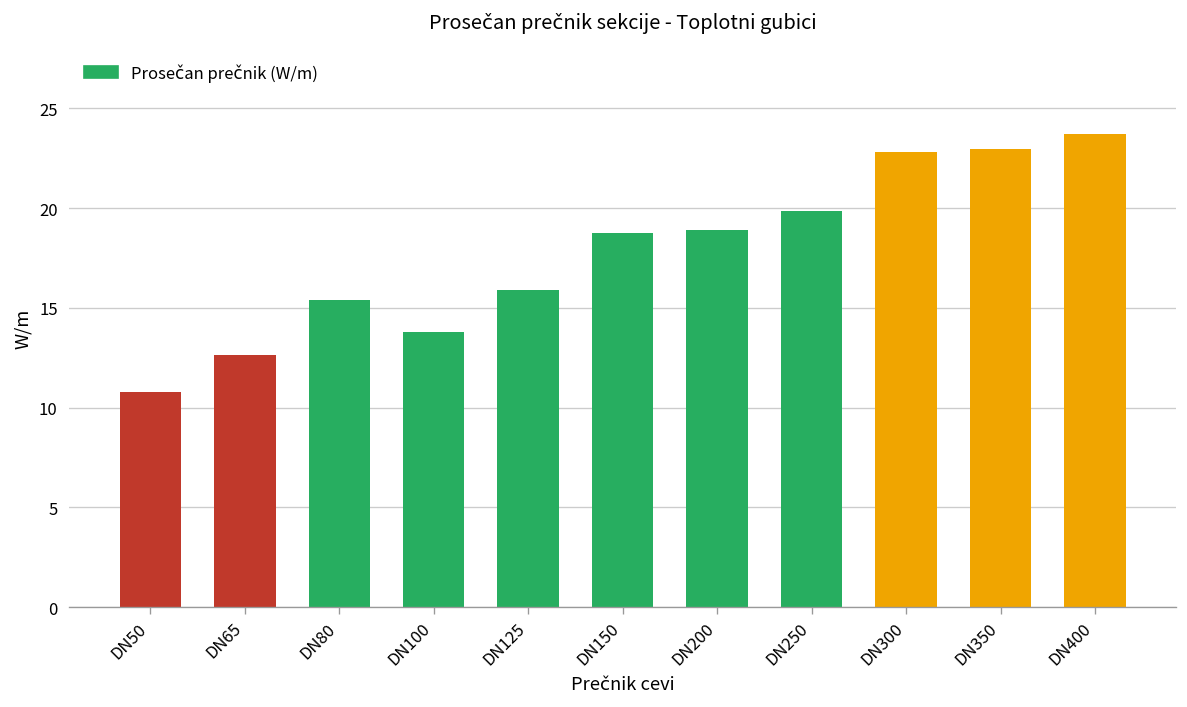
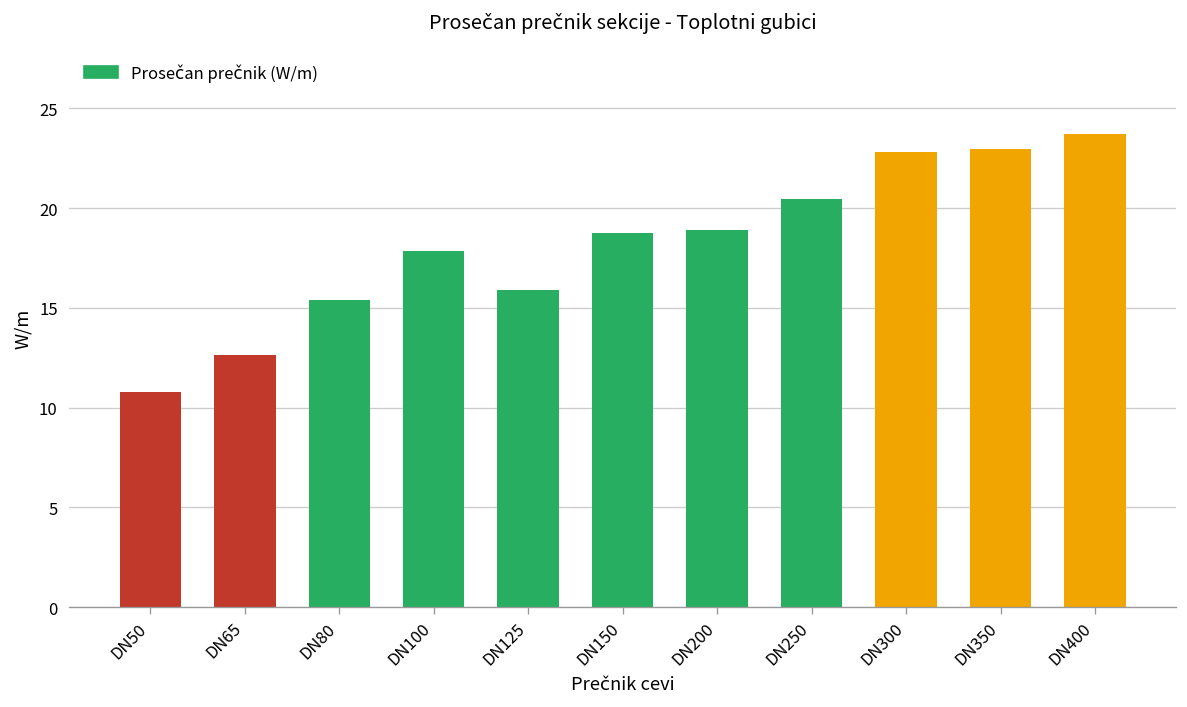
  {
    "DN50": 10.8,
    "DN65": 12.6,
    "DN80": 15.4,
-   "DN100": 13.8,
+   "DN100": 17.9,
    "DN125": 15.9,
    "DN150": 18.7,
    "DN200": 18.9,
-   "DN250": 19.8,
+   "DN250": 20.5,
    "DN300": 22.8,
    "DN350": 23.0,
    "DN400": 23.7
  }
